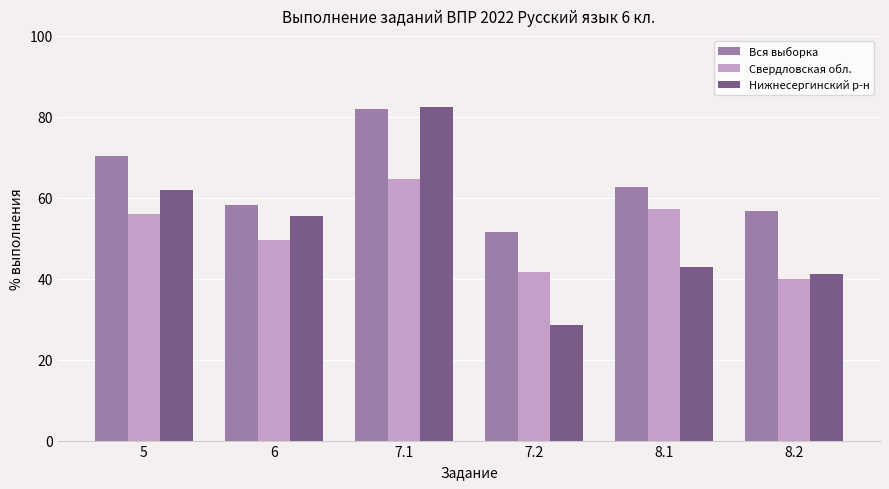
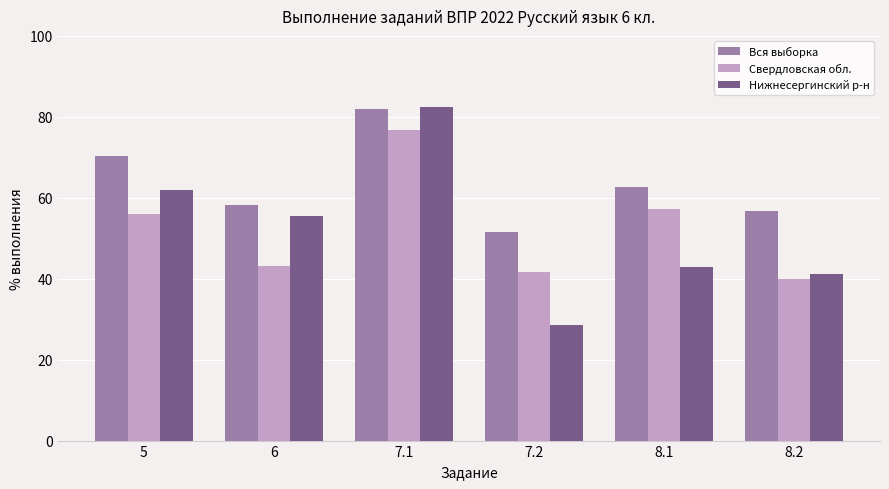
  {
    "Свердловская обл.": {
      "5": 56,
-     "6": 49,
-     "7.1": 65,
+     "6": 43,
+     "7.1": 77,
      "7.2": 42,
      "8.1": 57,
      "8.2": 40
    }
  }
